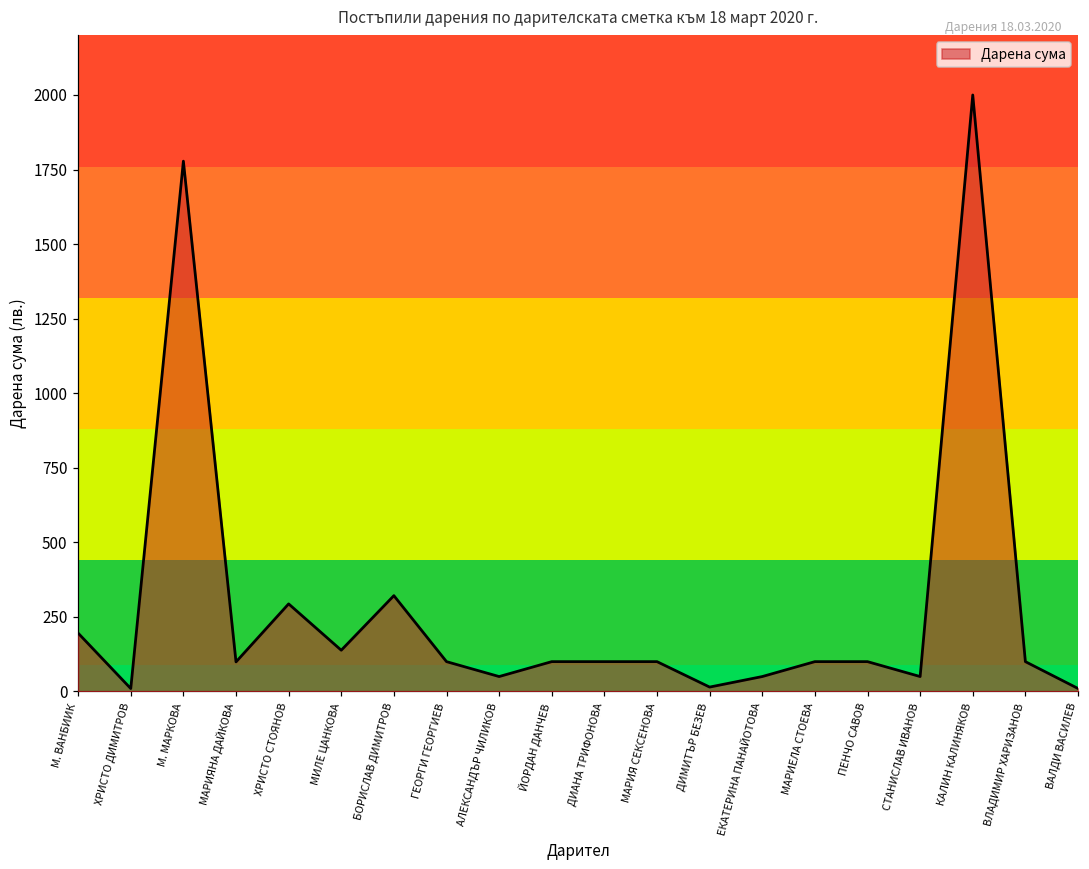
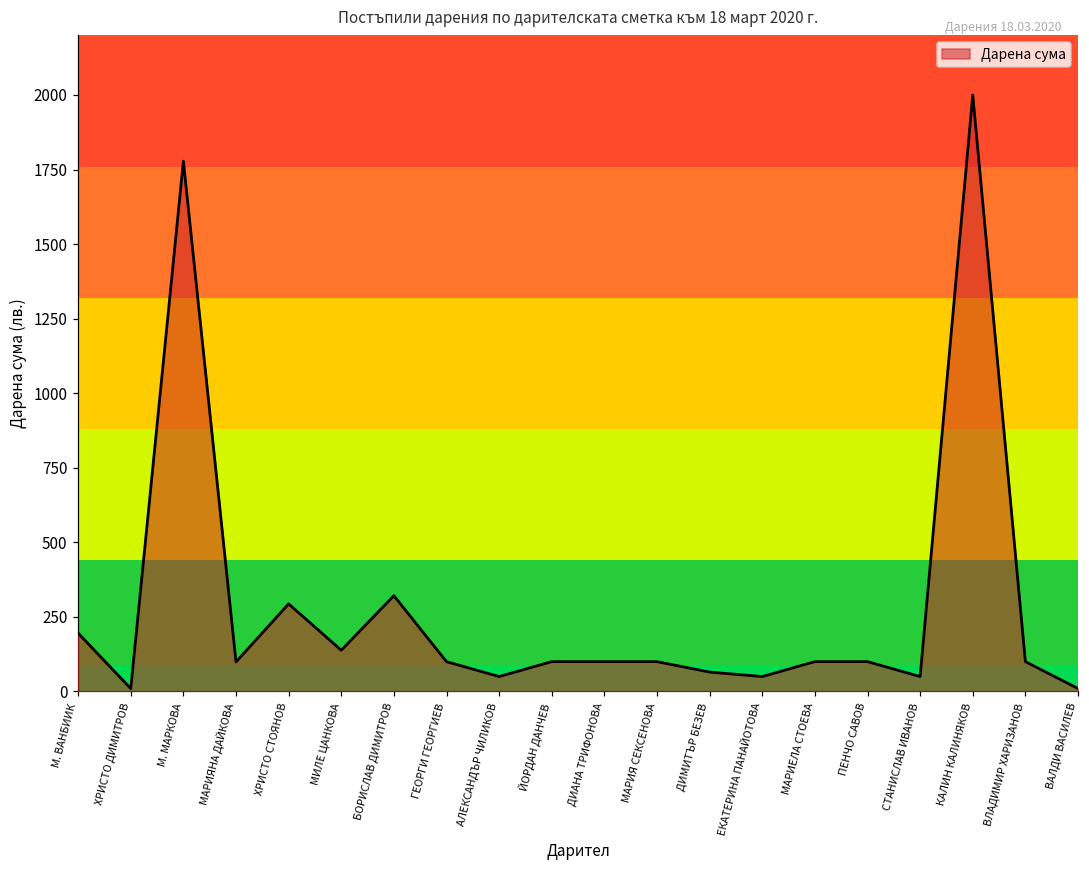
  {
    "М. ВАНБИИК": 200,
    "ХРИСТО ДИМИТРОВ": 10,
    "М. МАРКОВА": 1780,
    "МАРИЯНА ДАЙКОВА": 100,
    "ХРИСТО СТОЯНОВ": 290,
    "МИЛЕ ЦАНКОВА": 140,
    "БОРИСЛАВ ДИМИТРОВ": 320,
    "ГЕОРГИ ГЕОРГИЕВ": 100,
    "АЛЕКСАНДЪР ЧИЛИКОВ": 50,
    "ЙОРДАН ДАНЧЕВ": 100,
    "ДИАНА ТРИФОНОВА": 100,
    "МАРИЯ СЕКСЕНОВА": 100,
-   "ДИМИТЪР БЕЗЕВ": 10,
+   "ДИМИТЪР БЕЗЕВ": 70,
    "ЕКАТЕРИНА ПАНАЙОТОВА": 50,
    "МАРИЕЛА СТОЕВА": 100,
    "ПЕНЧО САВОВ": 100,
    "СТАНИСЛАВ ИВАНОВ": 50,
    "КАЛИН КАЛИНЯКОВ": 2000,
    "ВЛАДИМИР ХАРИЗАНОВ": 100,
    "ВАЛДИ ВАСИЛЕВ": 10
  }
